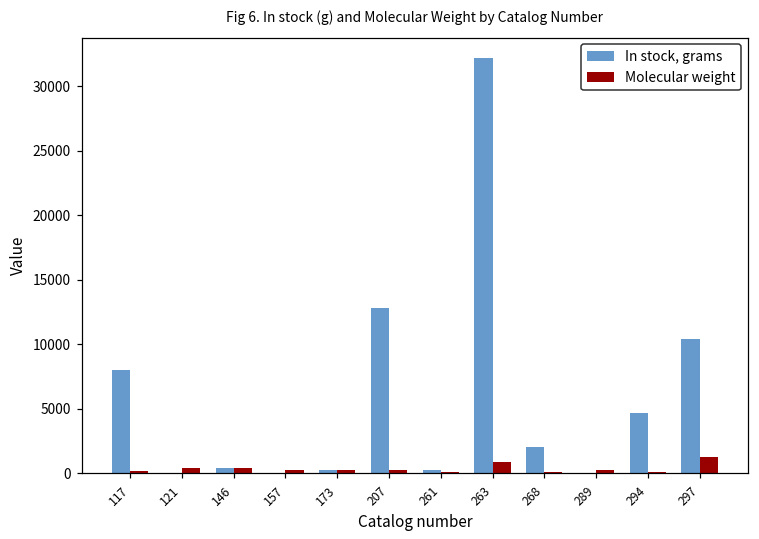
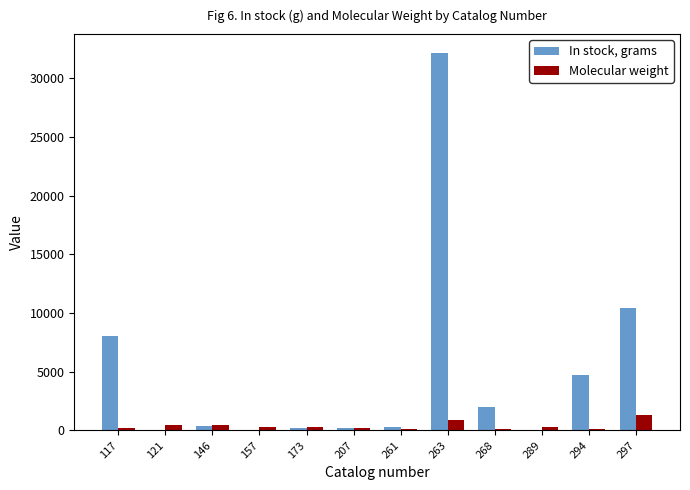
  {
    "In stock, grams": {
      "117": 8000,
      "146": 400,
      "173": 200,
-     "207": 12800,
+     "207": 200,
      "261": 300,
      "263": 32200,
      "268": 2000,
      "294": 4700,
      "297": 10400
    },
    "Molecular weight": {
      "117": 200,
      "121": 400,
      "146": 400,
      "157": 300,
      "173": 300,
      "207": 200,
      "263": 900,
      "289": 300,
      "297": 1300
    }
  }
